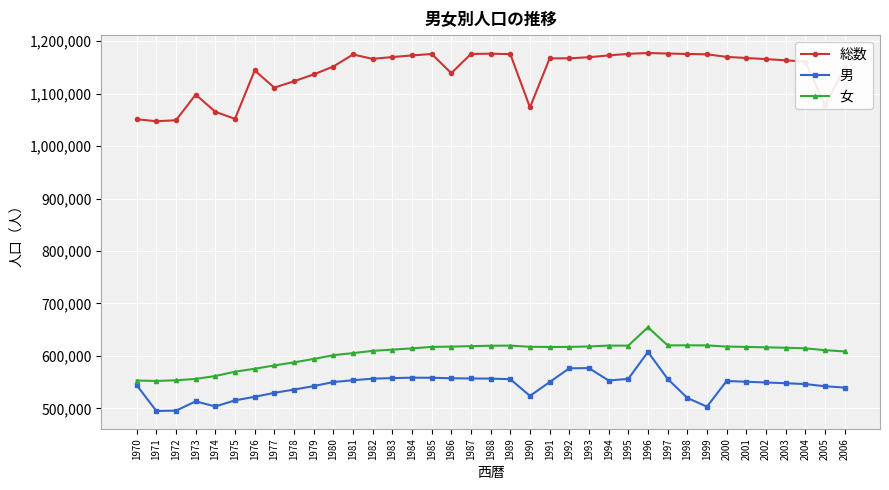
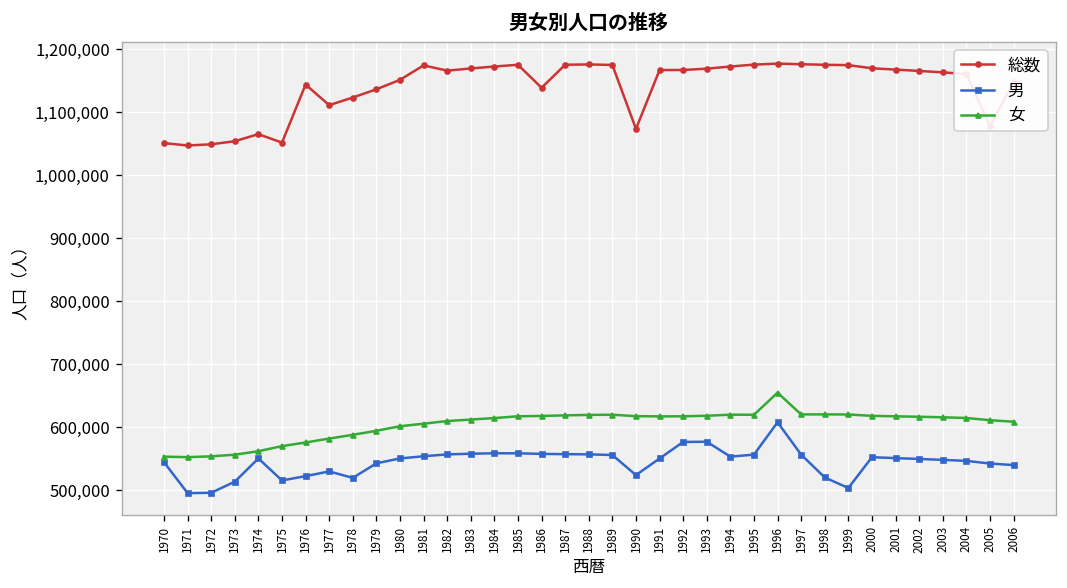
  {
    "総数": {
      "1970": "1,050,000",
      "1971": "1,050,000",
      "1972": "1,050,000",
-     "1973": "1,100,000",
+     "1973": "1,050,000",
      "1974": "1,070,000",
      "1975": "1,050,000",
      "1976": "1,140,000",
      "1977": "1,110,000",
      "1978": "1,120,000",
      "1979": "1,140,000",
      "1980": "1,150,000",
      "1981": "1,170,000",
      "1982": "1,170,000",
      "1983": "1,170,000",
      "1984": "1,170,000",
      "1985": "1,180,000",
      "1986": "1,140,000",
      "1987": "1,180,000",
      "1988": "1,180,000",
      "1989": "1,180,000",
      "1990": "1,070,000",
      "1991": "1,170,000",
      "1992": "1,170,000",
      "1993": "1,170,000",
      "1994": "1,170,000",
      "1995": "1,180,000",
      "1996": "1,180,000",
      "1997": "1,180,000",
      "1998": "1,180,000",
      "1999": "1,180,000",
      "2000": "1,170,000",
      "2001": "1,170,000",
      "2002": "1,170,000",
      "2003": "1,160,000"
    },
    "男": {
      "1970": "540,000",
      "1971": "500,000",
      "1972": "500,000",
      "1973": "510,000",
-     "1974": "500,000",
+     "1974": "550,000",
      "1975": "520,000",
      "1976": "520,000",
      "1977": "530,000",
-     "1978": "540,000",
+     "1978": "520,000",
      "1979": "540,000",
      "1980": "550,000",
      "1981": "550,000",
      "1982": "560,000",
      "1983": "560,000",
      "1984": "560,000",
      "1985": "560,000",
      "1986": "560,000",
      "1987": "560,000",
      "1988": "560,000",
      "1989": "560,000",
      "1990": "520,000",
      "1991": "550,000",
      "1992": "580,000",
      "1993": "580,000",
      "1994": "550,000",
      "1995": "560,000",
      "1996": "610,000",
      "1997": "560,000",
      "1998": "520,000",
      "1999": "500,000",
      "2000": "550,000",
      "2001": "550,000",
      "2002": "550,000",
      "2003": "550,000",
      "2004": "550,000",
      "2005": "540,000",
      "2006": "540,000"
    },
    "女": {
      "1970": "550,000",
      "1971": "550,000",
      "1972": "550,000",
      "1973": "560,000",
      "1974": "560,000",
      "1975": "570,000",
      "1976": "580,000",
      "1977": "580,000",
      "1978": "590,000",
      "1979": "590,000",
      "1980": "600,000",
      "1981": "610,000",
      "1982": "610,000",
      "1983": "610,000",
      "1984": "610,000",
      "1985": "620,000",
      "1986": "620,000",
      "1987": "620,000",
      "1988": "620,000",
      "1989": "620,000",
      "1990": "620,000",
      "1991": "620,000",
      "1992": "620,000",
      "1993": "620,000",
      "1994": "620,000",
      "1995": "620,000",
      "1996": "650,000",
      "1997": "620,000",
      "1998": "620,000",
      "1999": "620,000",
      "2000": "620,000",
      "2001": "620,000",
      "2002": "620,000",
      "2003": "620,000",
      "2004": "610,000",
      "2005": "610,000",
      "2006": "610,000"
    }
  }
